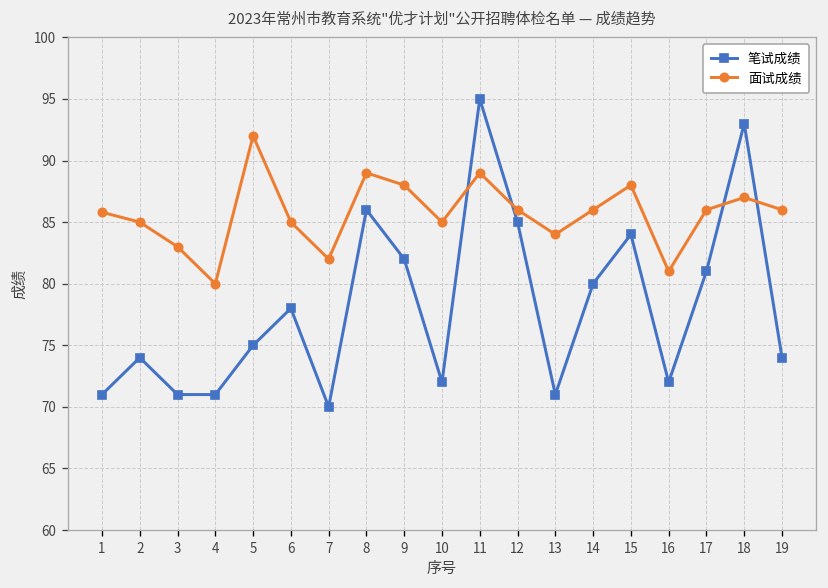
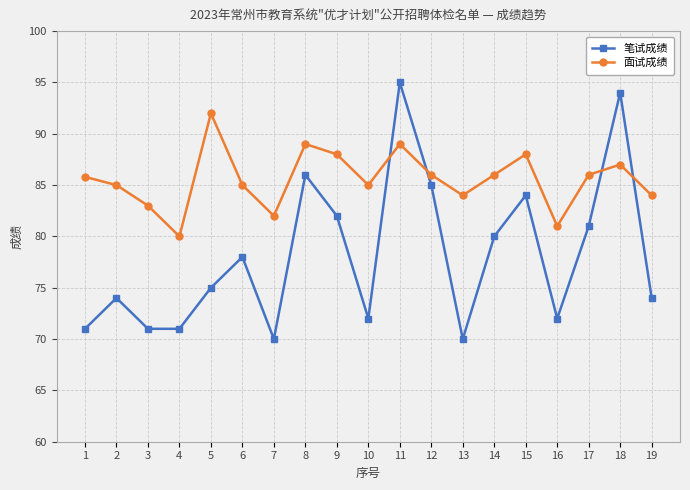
  {
    "笔试成绩": {
      "1": 71,
      "2": 74,
      "3": 71,
      "4": 71,
      "5": 75,
      "6": 78,
      "7": 70,
      "8": 86,
      "9": 82,
      "10": 72,
      "11": 95,
      "12": 85,
-     "13": 71,
+     "13": 70,
      "14": 80,
      "15": 84,
      "16": 72,
      "17": 81,
-     "18": 93,
+     "18": 94,
      "19": 74
    },
    "面试成绩": {
      "1": 86,
      "2": 85,
      "3": 83,
      "4": 80,
      "5": 92,
      "6": 85,
      "7": 82,
      "8": 89,
      "9": 88,
      "10": 85,
      "11": 89,
      "12": 86,
      "13": 84,
      "14": 86,
      "15": 88,
      "16": 81,
      "17": 86,
      "18": 87,
-     "19": 86
+     "19": 84
    }
  }
